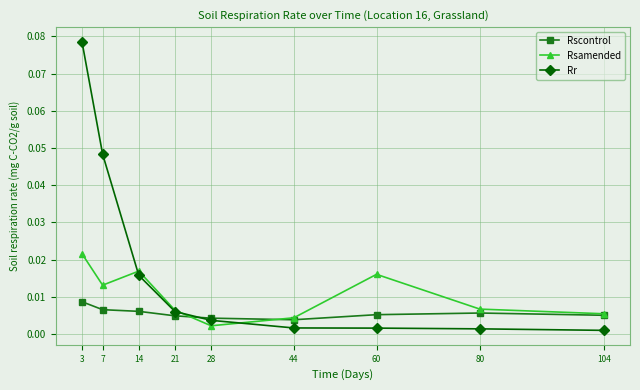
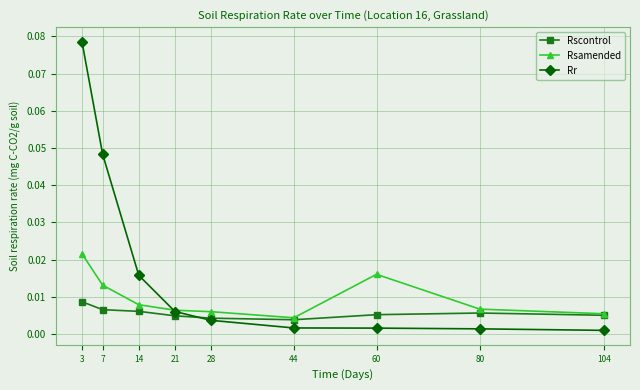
  {
    "Rsamended": {
      "3": 0.022,
      "7": 0.013,
-     "14": 0.017,
-     "28": 0.002,
+     "14": 0.008,
+     "28": 0.006,
      "60": 0.016,
      "80": 0.007
    }
  }
